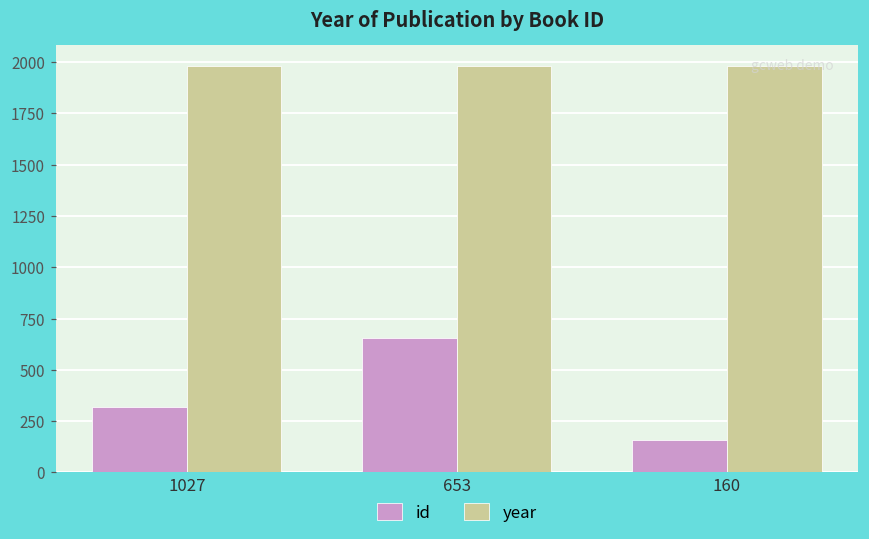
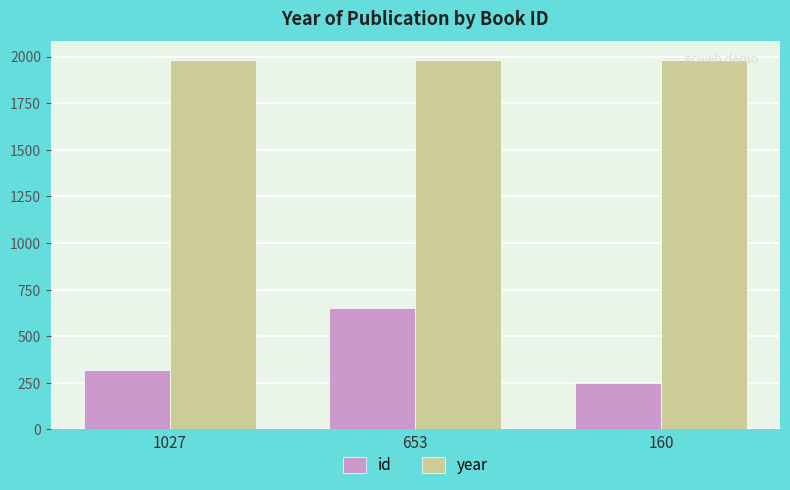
  {
    "id": {
      "1027": 320,
      "653": 650,
-     "160": 160
+     "160": 250
    },
    "year": {
      "1027": 1980,
      "653": 1980,
      "160": 1980
    }
  }
